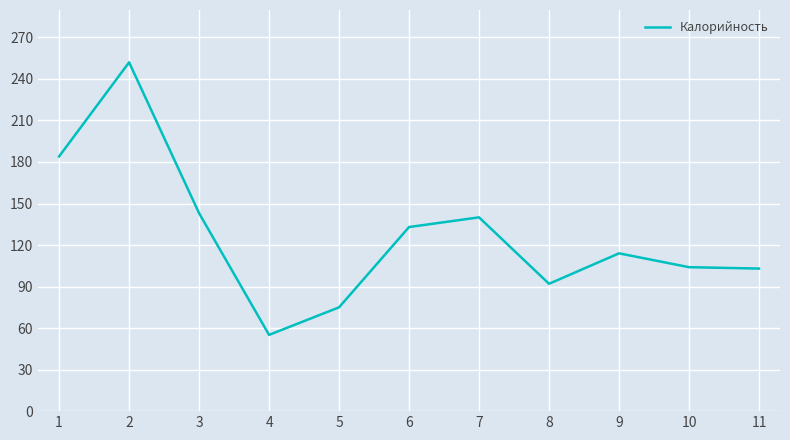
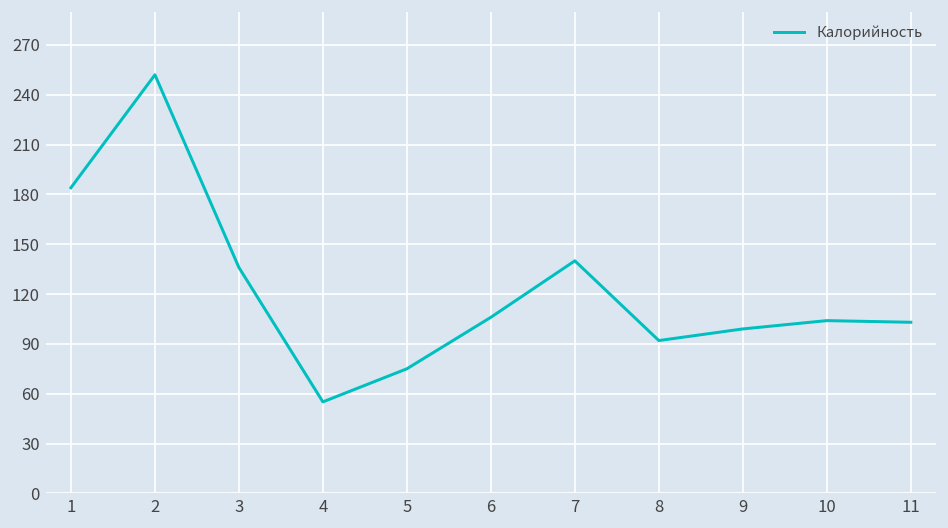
  {
    "1": 184,
    "2": 252,
-   "3": 143,
+   "3": 136,
    "4": 55,
    "5": 75,
-   "6": 133,
+   "6": 106,
    "7": 140,
    "8": 92,
-   "9": 114,
+   "9": 99,
    "10": 104,
    "11": 103
  }
